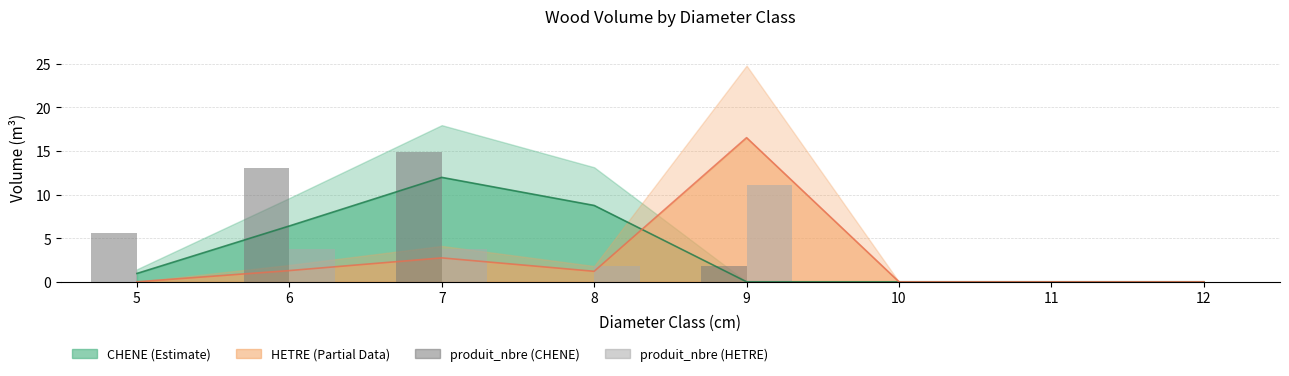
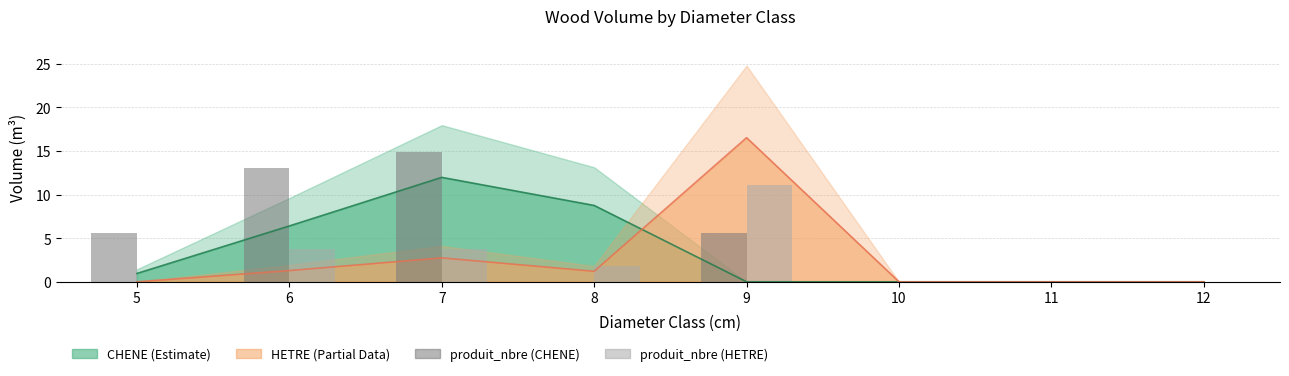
  {
    "produit_nbre (CHENE)": {
      "5": 6,
      "6": 13,
      "7": 15,
      "8": 0,
-     "9": 2,
+     "9": 6,
      "10": 0,
      "11": 0,
      "12": 0
    }
  }
